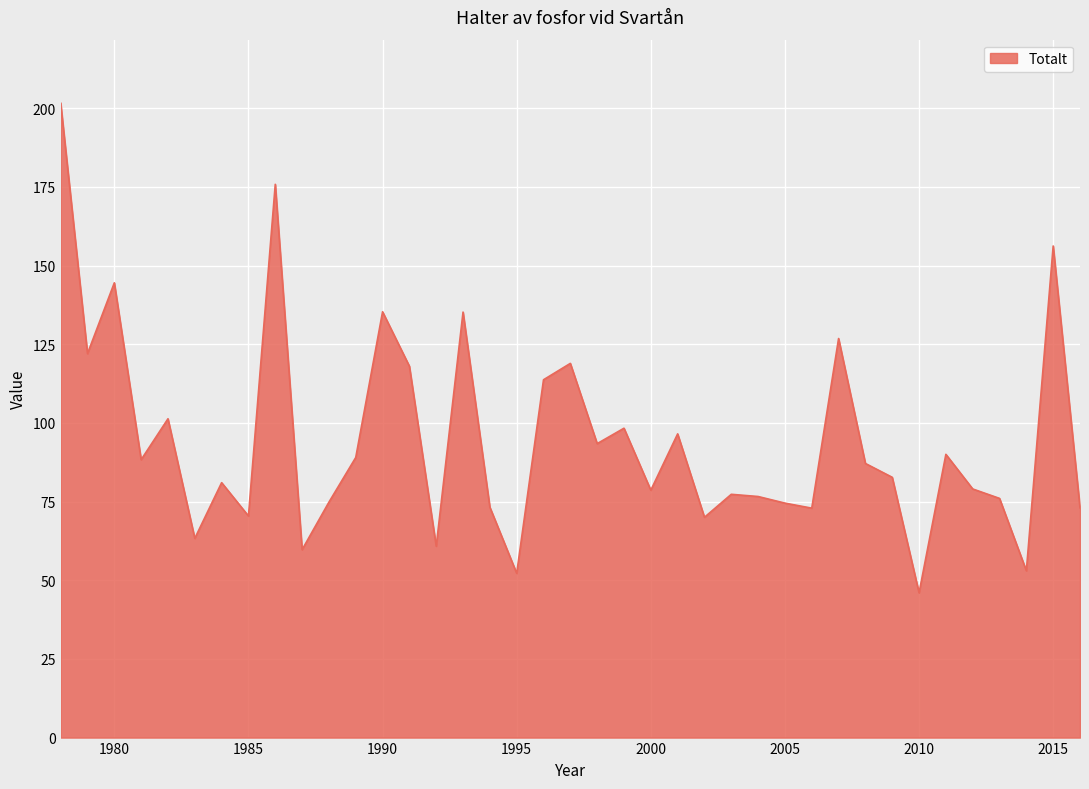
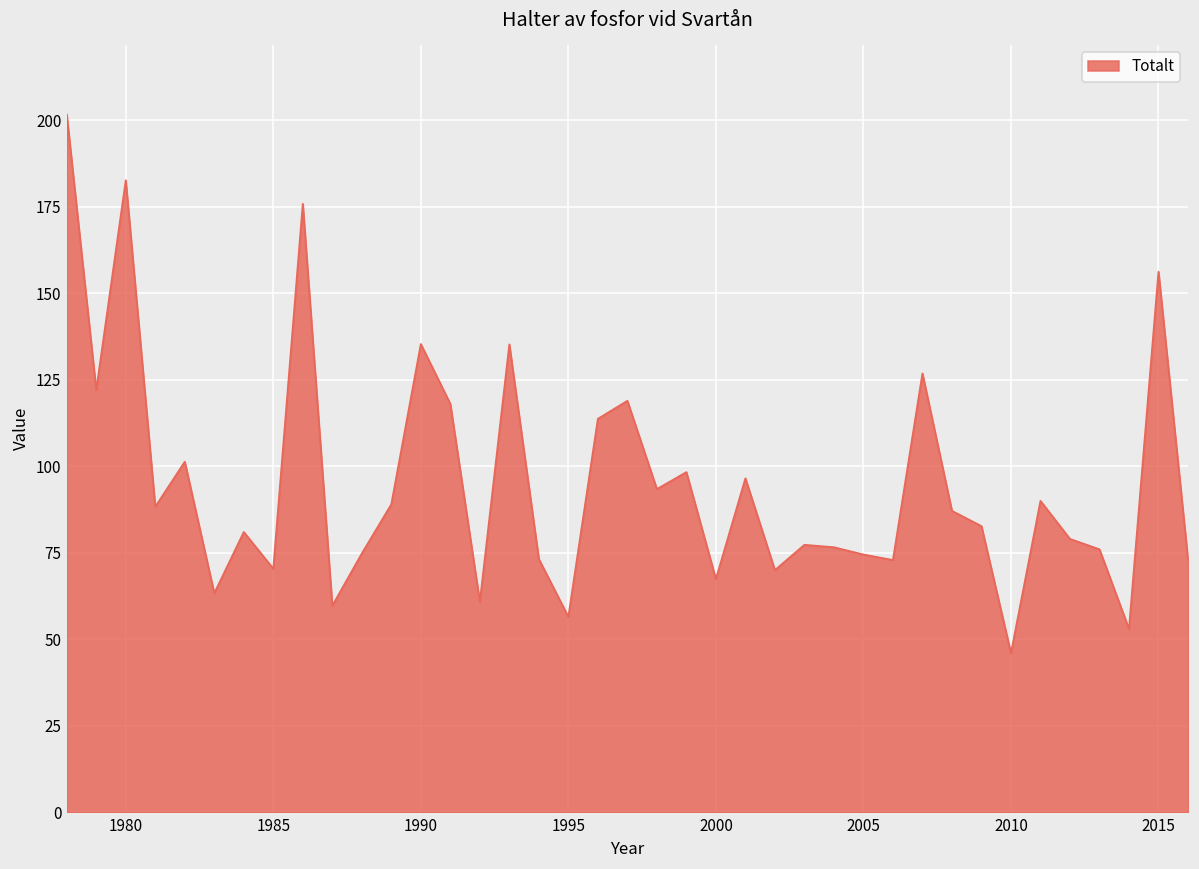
  {
-   "1980": 145,
+   "1980": 183,
    "1985": 70,
    "1990": 135,
-   "1995": 52,
-   "2000": 79,
+   "1995": 57,
+   "2000": 67,
    "2005": 75,
    "2010": 46,
    "2015": 156
  }
